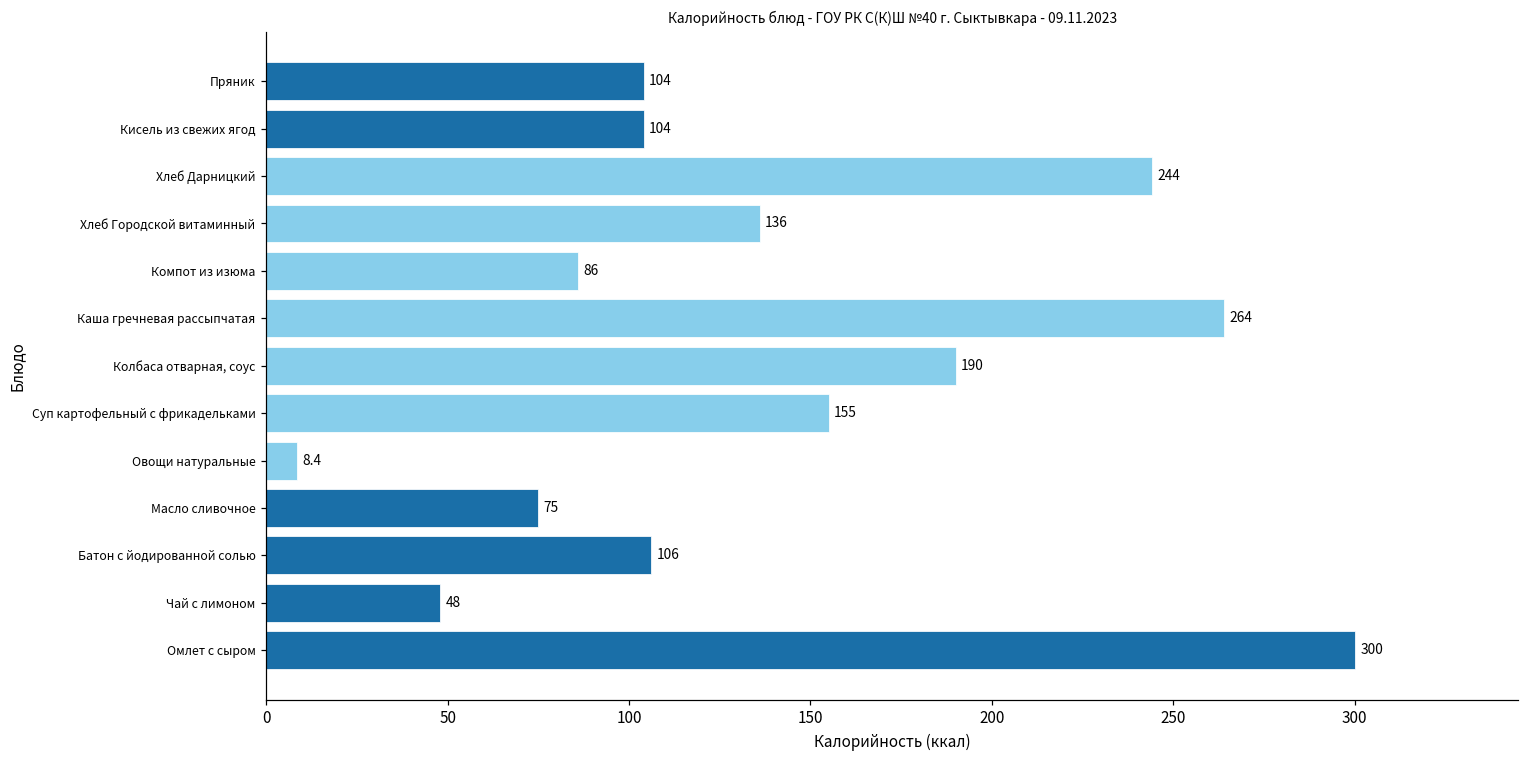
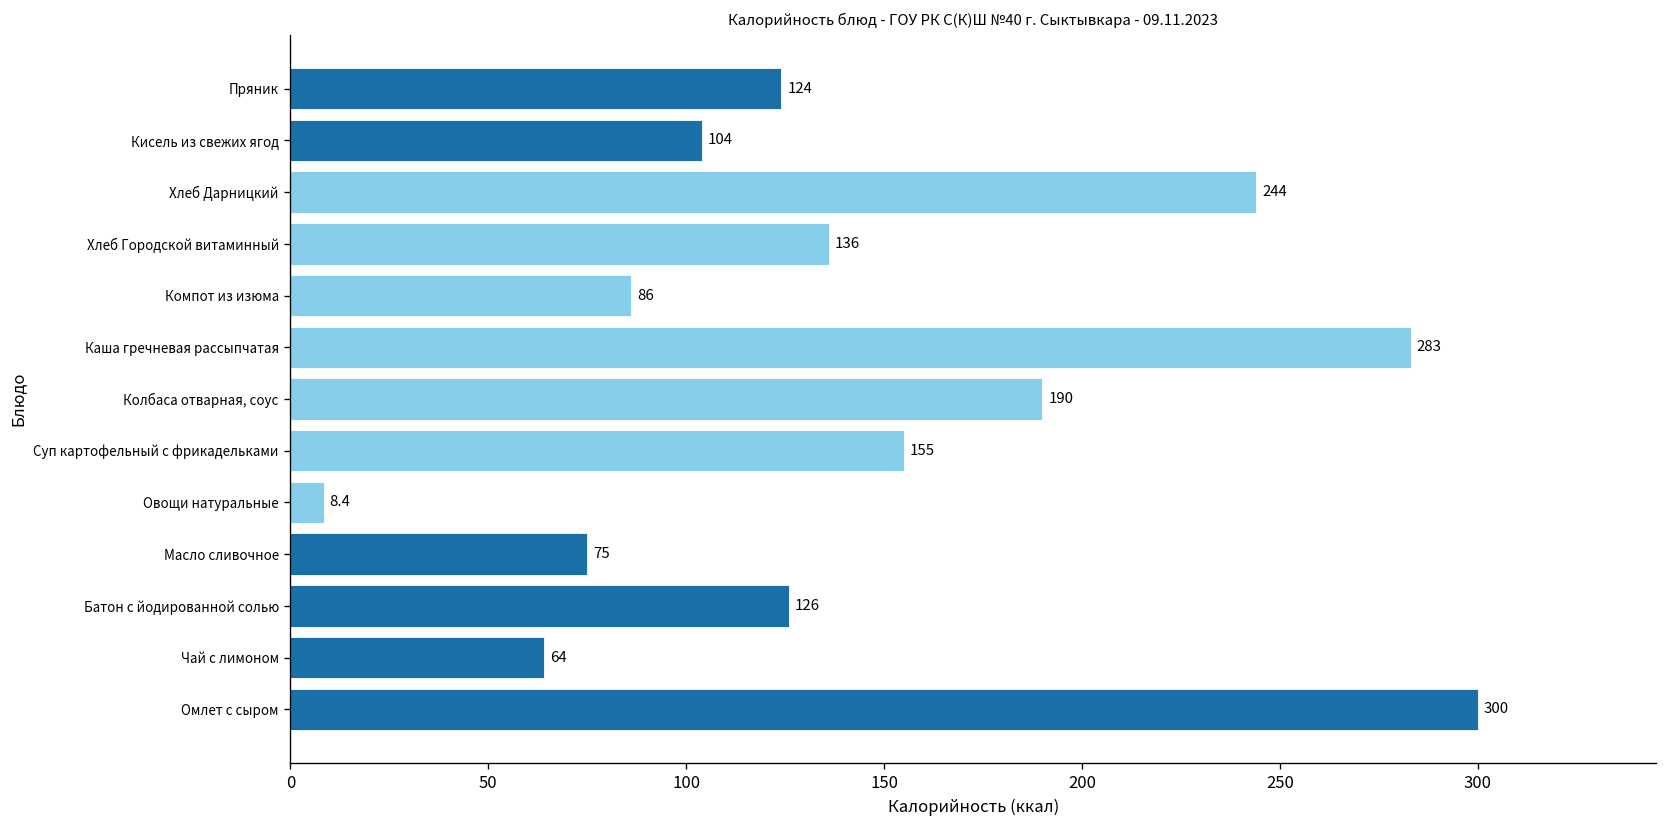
  {
-   "Пряник": 104,
+   "Пряник": 124,
    "Кисель из свежих ягод": 104,
    "Хлеб Дарницкий": 244,
    "Хлеб Городской витаминный": 136,
    "Компот из изюма": 86,
-   "Каша гречневая рассыпчатая": 264,
+   "Каша гречневая рассыпчатая": 283,
    "Колбаса отварная, соус": 190,
    "Суп картофельный с фрикадельками": 155,
    "Овощи натуральные": 8.4,
    "Масло сливочное": 75,
-   "Батон с йодированной солью": 106,
-   "Чай с лимоном": 48,
+   "Батон с йодированной солью": 126,
+   "Чай с лимоном": 64,
    "Омлет с сыром": 300
  }
